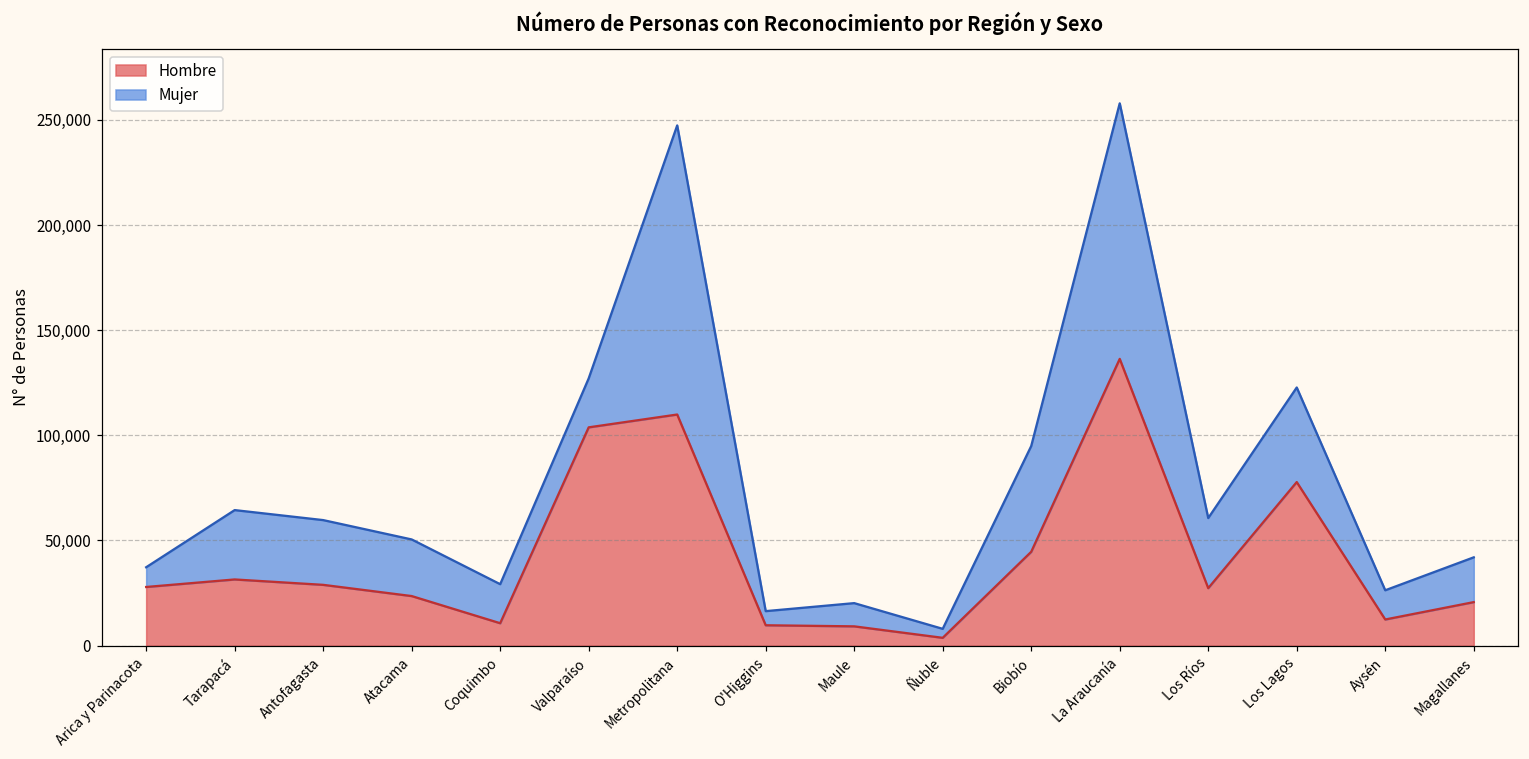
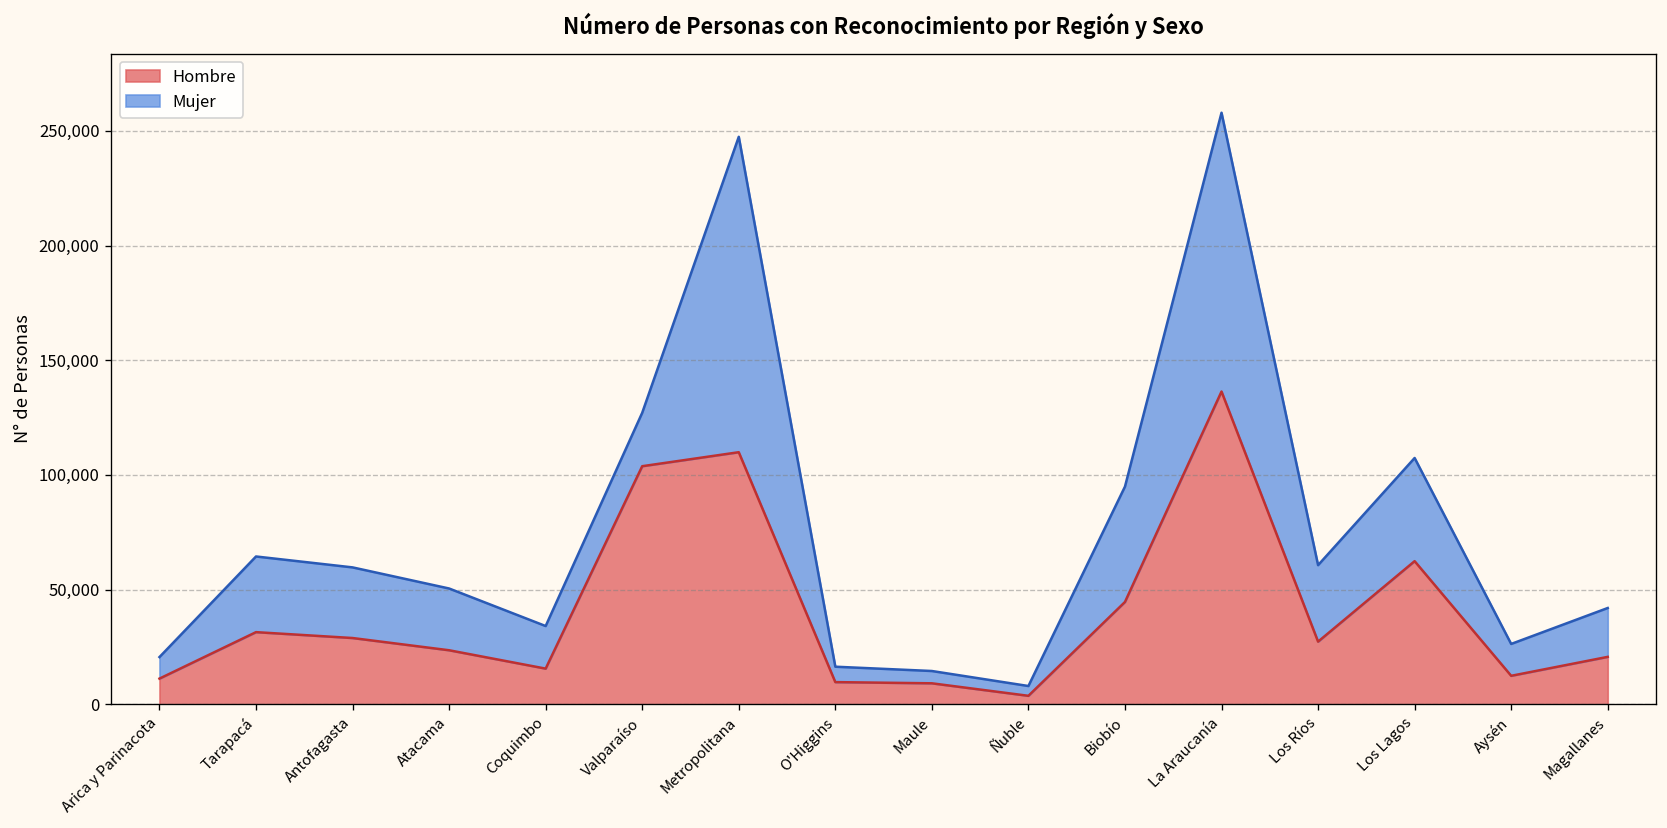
  {
    "Hombre": {
-     "Arica y Parinacota": "28,000",
+     "Arica y Parinacota": "11,000",
      "Tarapacá": "31,000",
      "Antofagasta": "29,000",
      "Atacama": "24,000",
-     "Coquimbo": "11,000",
+     "Coquimbo": "16,000",
      "Valparaíso": "104,000",
      "Metropolitana": "110,000",
      "O'Higgins": "10,000",
      "Maule": "9,000",
      "Ñuble": "4,000",
      "Biobío": "45,000",
      "La Araucanía": "136,000",
      "Los Ríos": "27,000",
-     "Los Lagos": "78,000",
+     "Los Lagos": "62,000",
      "Aysén": "12,000",
      "Magallanes": "21,000"
    },
    "Mujer": {
      "Arica y Parinacota": "9,000",
      "Tarapacá": "33,000",
      "Antofagasta": "31,000",
      "Atacama": "27,000",
      "Coquimbo": "19,000",
      "Valparaíso": "23,000",
      "Metropolitana": "137,000",
      "O'Higgins": "7,000",
-     "Maule": "11,000",
+     "Maule": "5,000",
      "Ñuble": "4,000",
      "Biobío": "50,000",
      "La Araucanía": "122,000",
      "Los Ríos": "33,000",
      "Los Lagos": "45,000",
      "Aysén": "14,000",
      "Magallanes": "21,000"
    }
  }
